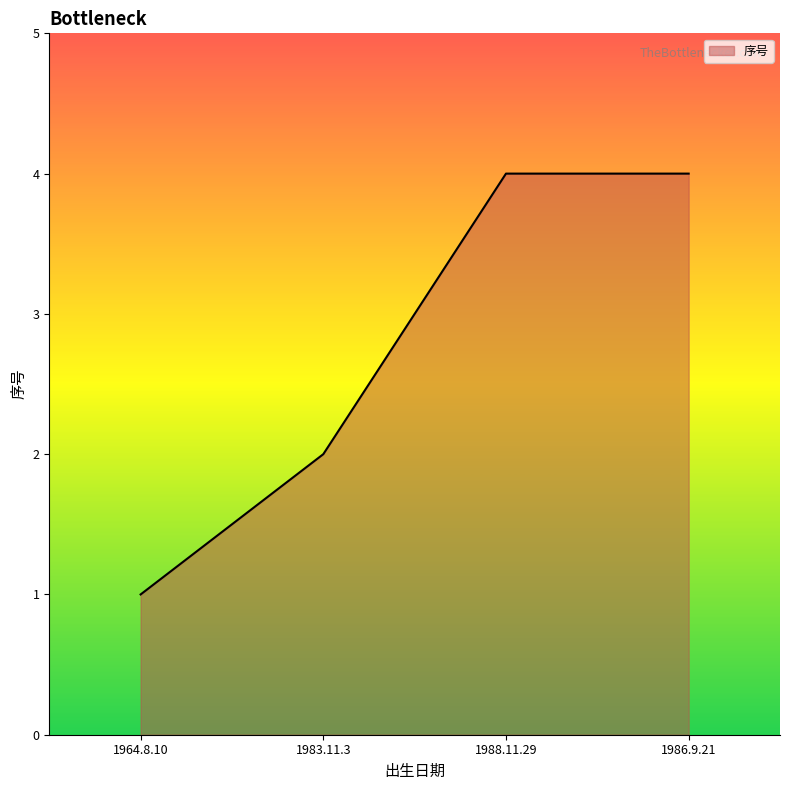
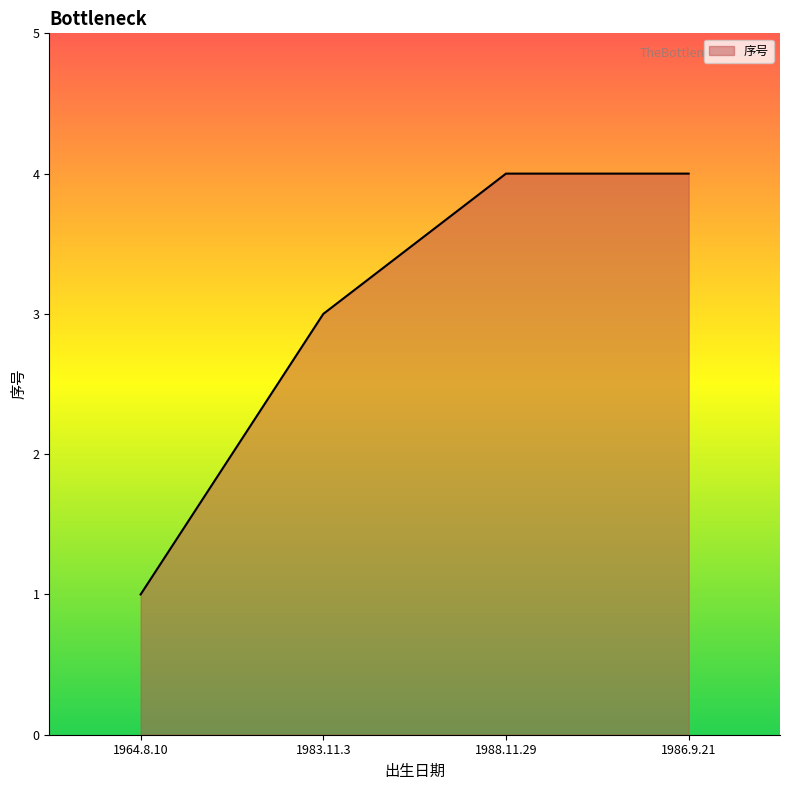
  {
    "1964.8.10": 1,
-   "1983.11.3": 2,
+   "1983.11.3": 3,
    "1988.11.29": 4,
    "1986.9.21": 4
  }
